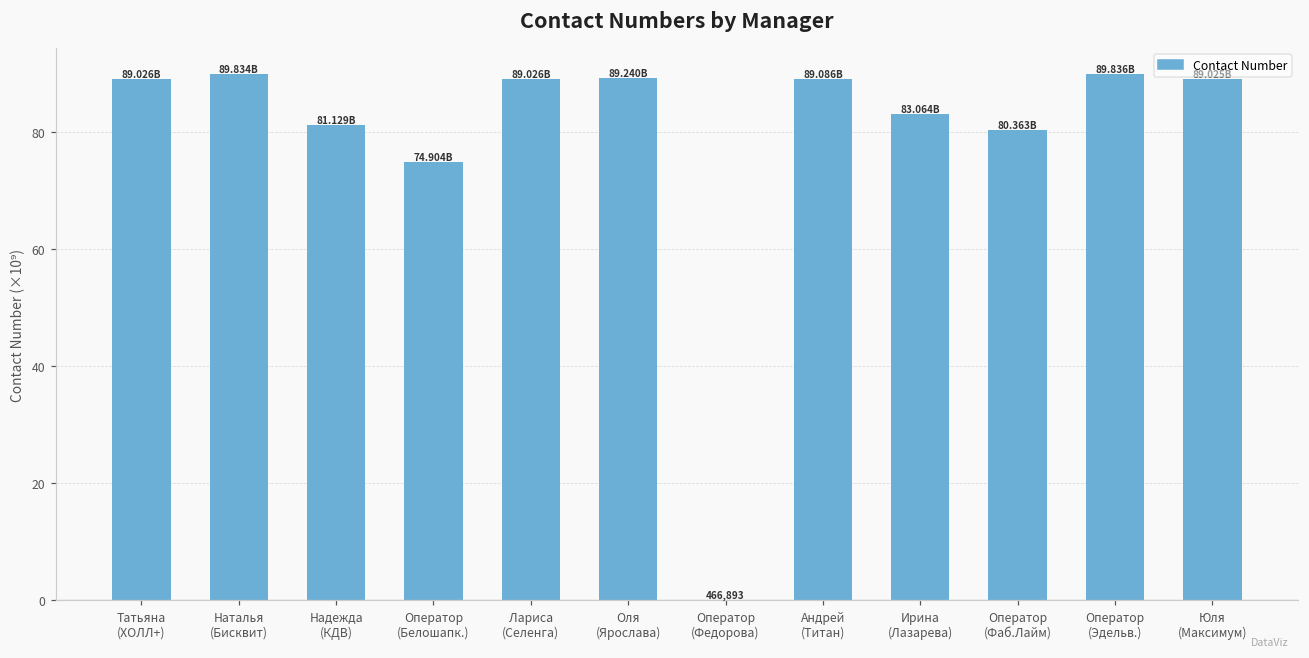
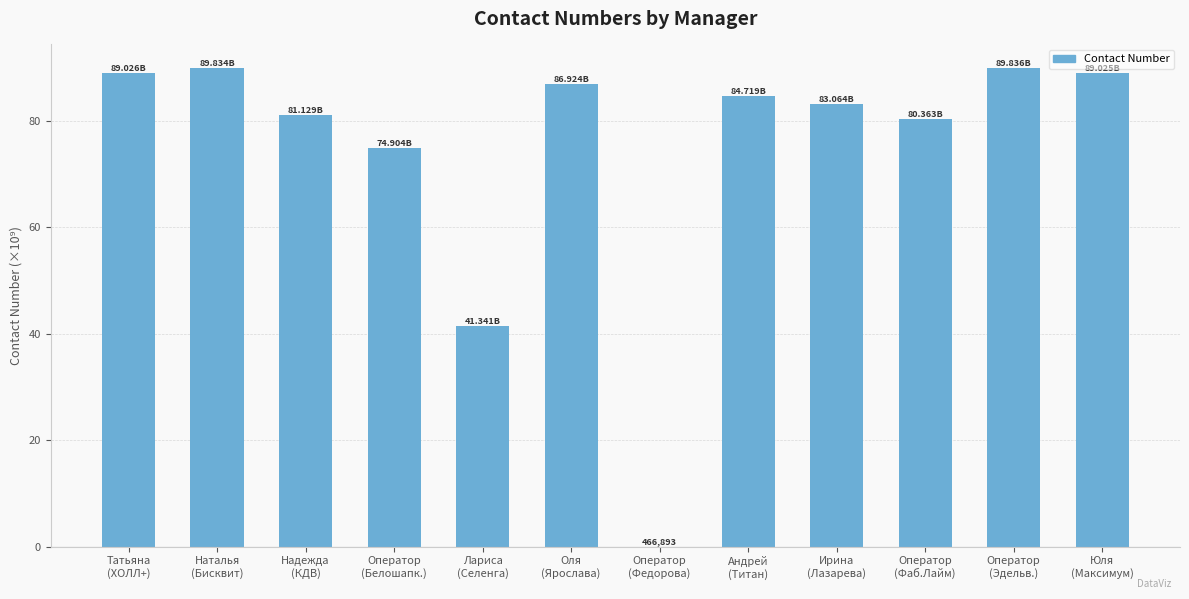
  {
    "Татьяна (ХОЛЛ+)": "89.026B",
    "Наталья (Бисквит)": "89.834B",
    "Надежда (КДВ)": "81.129B",
    "Оператор (Белошапк.)": "74.904B",
-   "Лариса (Селенга)": "89.026B",
-   "Оля (Ярослава)": "89.240B",
-   "Андрей (Титан)": "89.086B",
+   "Лариса (Селенга)": "41.341B",
+   "Оля (Ярослава)": "86.924B",
+   "Андрей (Титан)": "84.719B",
    "Ирина (Лазарева)": "83.064B",
    "Оператор (Фаб.Лайм)": "80.363B",
    "Оператор (Эдельв.)": "89.836B"
  }
